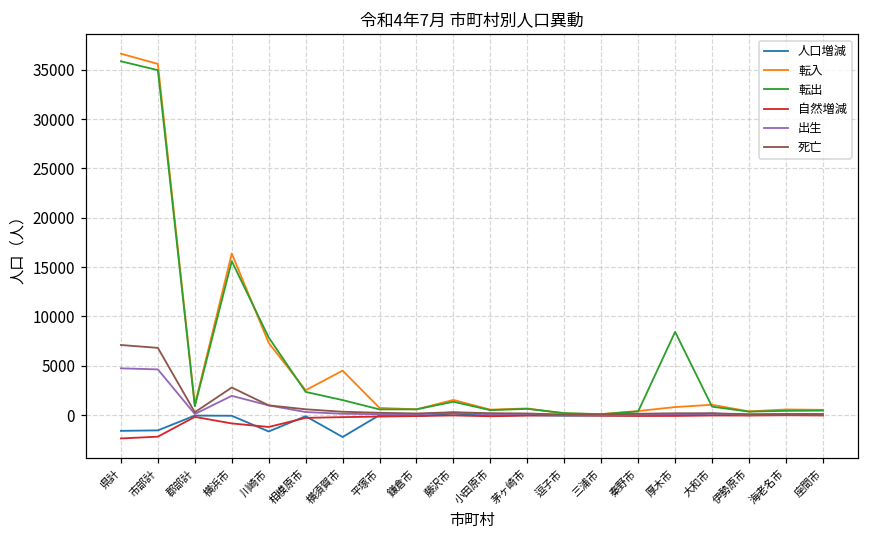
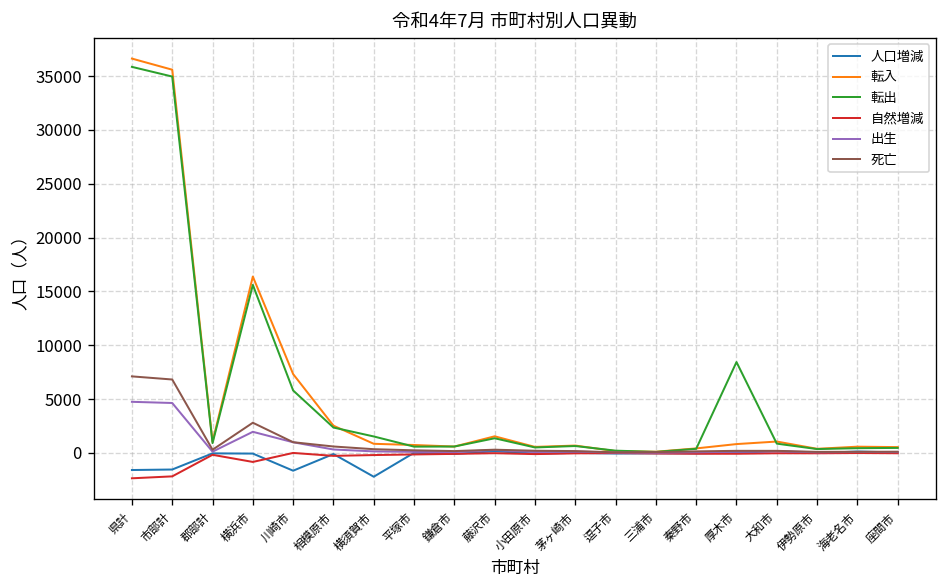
  {
    "人口増減": {
      "県計": -2000,
      "市部計": -2000,
      "横浜市": 0,
      "川崎市": -2000,
      "横須賀市": -2000
    },
    "転入": {
      "県計": 37000,
      "市部計": 36000,
      "横浜市": 16000,
      "川崎市": 7000,
-     "横須賀市": 5000,
+     "横須賀市": 1000,
      "厚木市": 1000
    },
    "転出": {
      "県計": 36000,
      "市部計": 35000,
      "横浜市": 16000,
-     "川崎市": 8000,
+     "川崎市": 6000,
      "横須賀市": 2000,
      "厚木市": 8000
    },
    "自然増減": {
      "県計": -2000,
      "市部計": -2000,
      "横浜市": -1000,
-     "川崎市": -1000,
+     "川崎市": 0,
      "横須賀市": 0
    },
    "出生": {
      "県計": 5000,
      "市部計": 5000,
      "横浜市": 2000
    },
    "死亡": {
      "県計": 7000,
      "市部計": 7000,
      "横浜市": 3000
    }
  }
